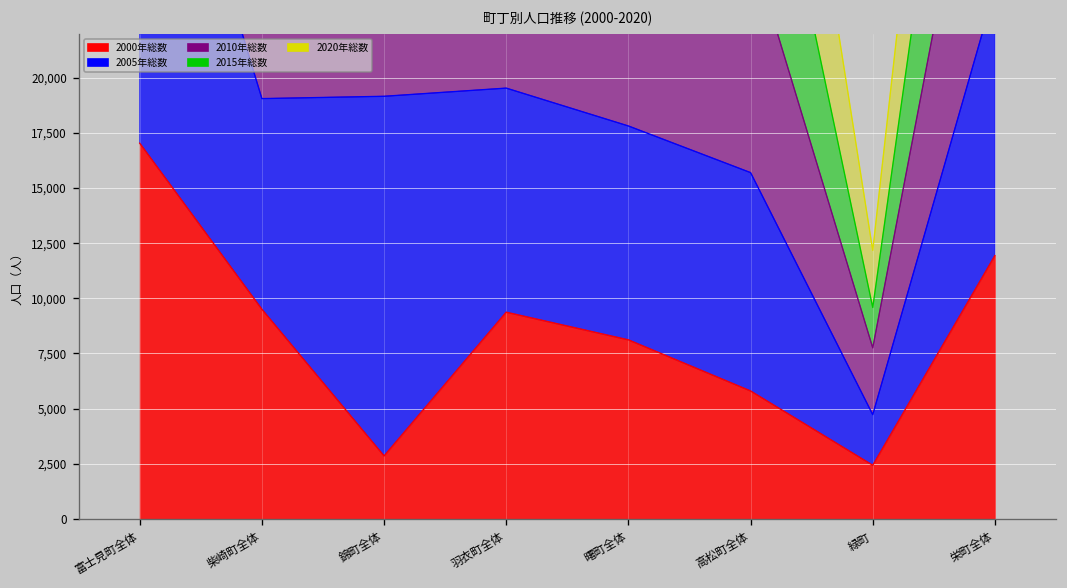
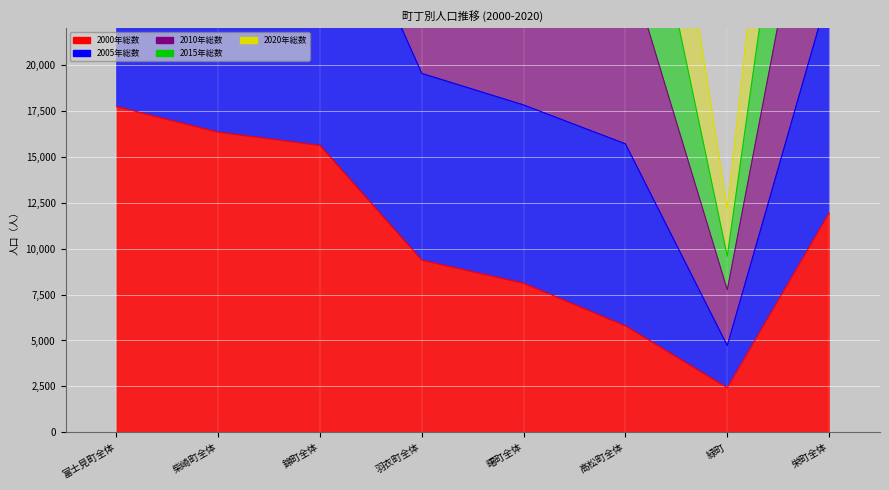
  {
    "2000年総数": {
-     "富士見町全体": "17,000",
-     "柴崎町全体": "9,500",
-     "錦町全体": "2,900",
+     "富士見町全体": "17,700",
+     "柴崎町全体": "16,300",
+     "錦町全体": "15,600",
      "羽衣町全体": "9,400",
      "曙町全体": "8,100",
      "高松町全体": "5,800",
      "緑町": "2,400",
      "栄町全体": "11,900"
    },
    "2005年総数": {
      "羽衣町全体": "10,200",
      "曙町全体": "9,700",
      "高松町全体": "9,900",
      "緑町": "2,300"
    },
    "2010年総数": {
      "緑町": "3,000"
    },
    "2015年総数": {
      "緑町": "1,800"
    },
    "2020年総数": {
      "緑町": "2,600"
    }
  }
